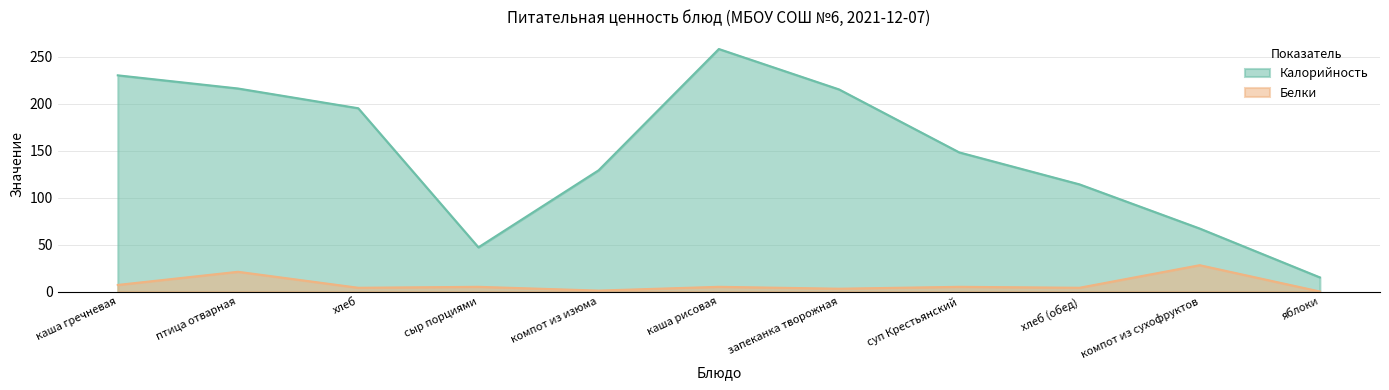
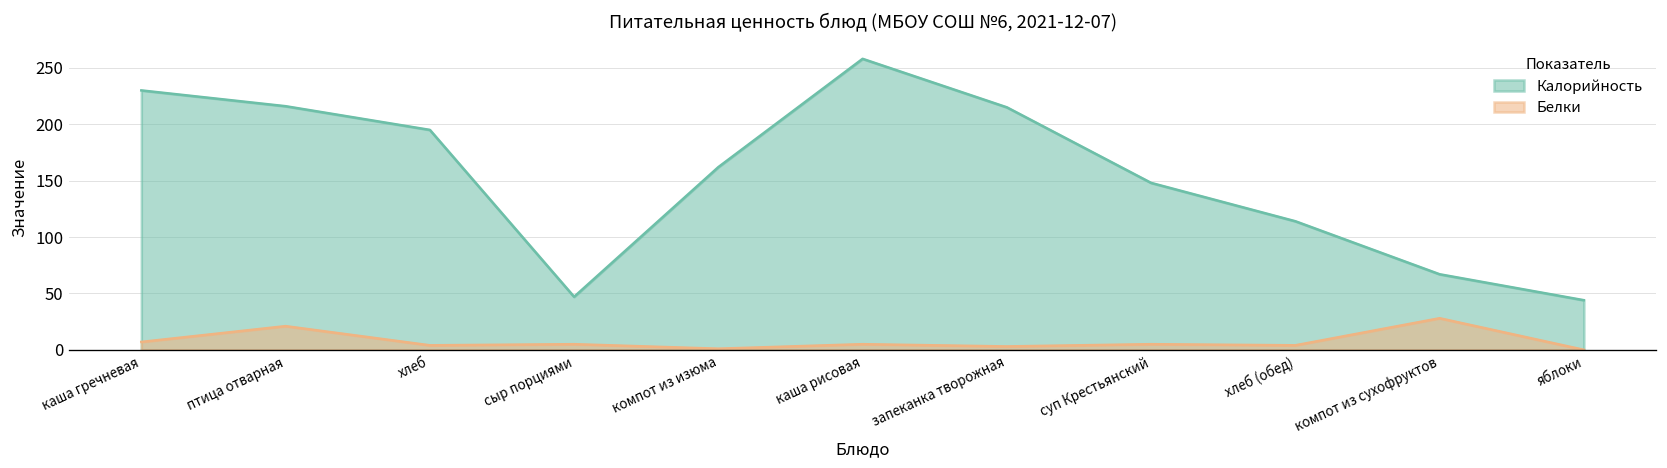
  {
    "Калорийность": {
      "каша гречневая": 230,
      "птица отварная": 220,
      "хлеб": 200,
      "сыр порциями": 50,
-     "компот из изюма": 130,
+     "компот из изюма": 160,
      "каша рисовая": 260,
      "запеканка творожная": 220,
      "суп Крестьянский": 150,
      "хлеб (обед)": 110,
      "компот из сухофруктов": 70,
-     "яблоки": 20
+     "яблоки": 40
    },
    "Белки": {
      "каша гречневая": 10,
      "птица отварная": 20,
      "хлеб": 0,
      "сыр порциями": 10,
      "компот из изюма": 0,
      "каша рисовая": 10,
      "запеканка творожная": 0,
      "суп Крестьянский": 10,
      "хлеб (обед)": 0,
      "компот из сухофруктов": 30,
      "яблоки": 0
    }
  }
